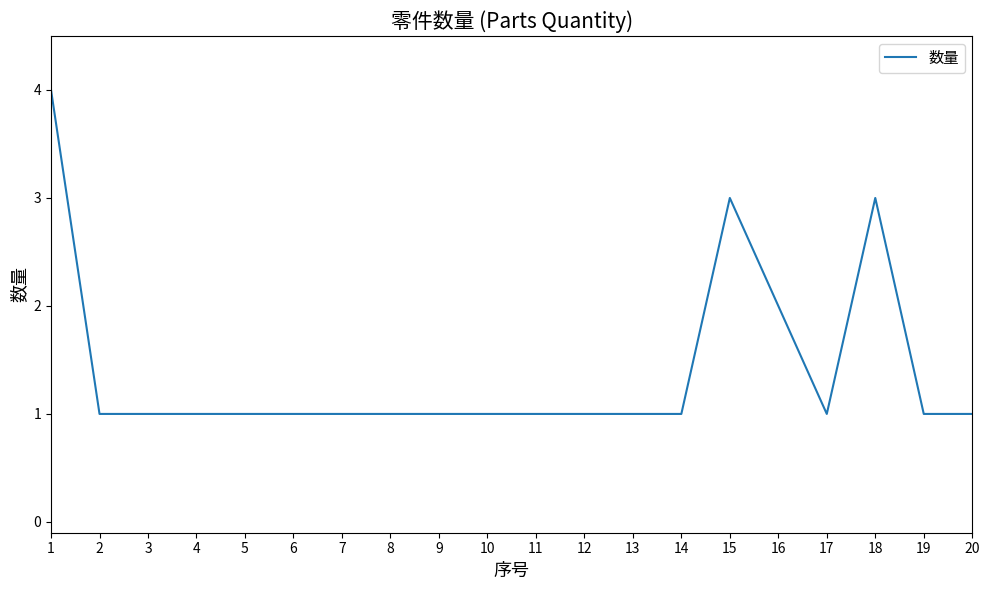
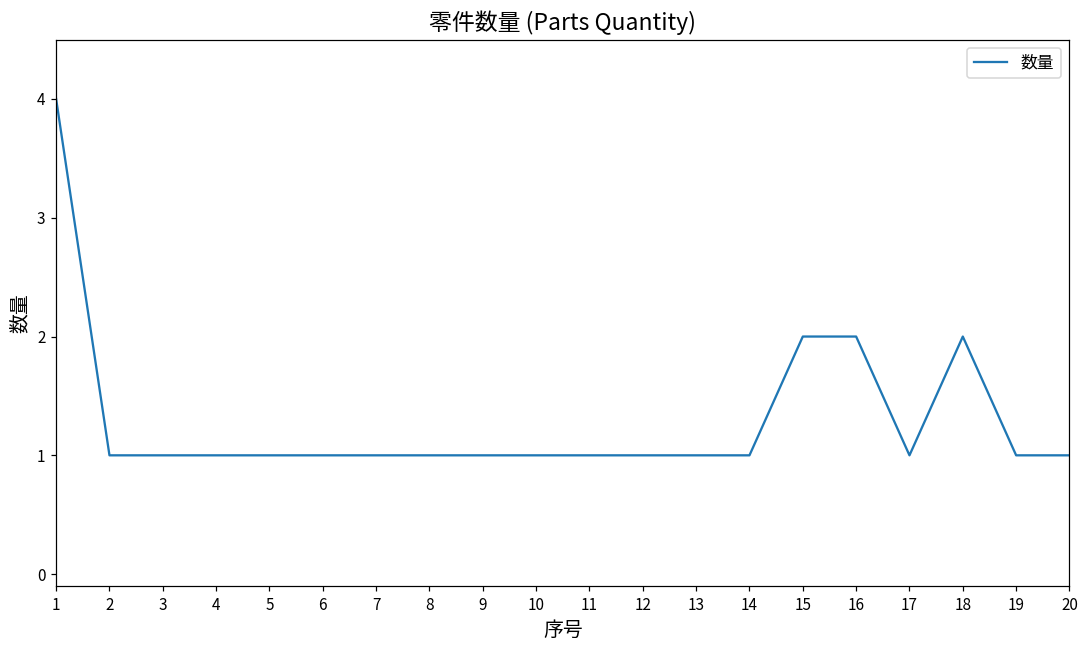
  {
    "1": 4,
    "2": 1,
    "3": 1,
    "4": 1,
    "5": 1,
    "6": 1,
    "7": 1,
    "8": 1,
    "9": 1,
    "10": 1,
    "11": 1,
    "12": 1,
    "13": 1,
    "14": 1,
-   "15": 3,
+   "15": 2,
    "16": 2,
    "17": 1,
-   "18": 3,
+   "18": 2,
    "19": 1,
    "20": 1
  }
